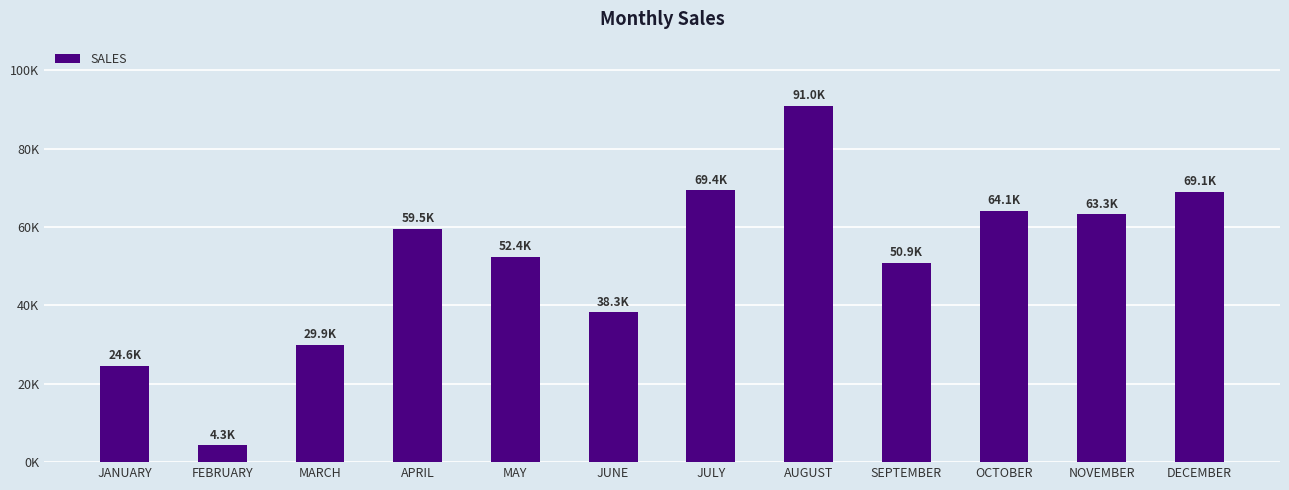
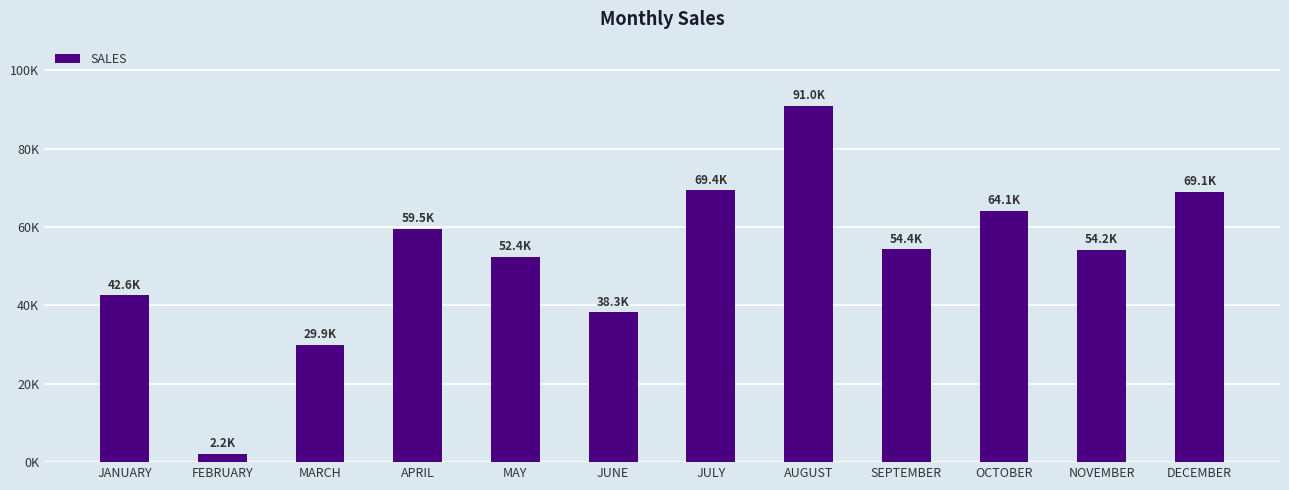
  {
-   "JANUARY": "24.6K",
-   "FEBRUARY": "4.3K",
+   "JANUARY": "42.6K",
+   "FEBRUARY": "2.2K",
    "MARCH": "29.9K",
    "APRIL": "59.5K",
    "MAY": "52.4K",
    "JUNE": "38.3K",
    "JULY": "69.4K",
    "AUGUST": "91.0K",
-   "SEPTEMBER": "50.9K",
+   "SEPTEMBER": "54.4K",
    "OCTOBER": "64.1K",
-   "NOVEMBER": "63.3K",
+   "NOVEMBER": "54.2K",
    "DECEMBER": "69.1K"
  }
